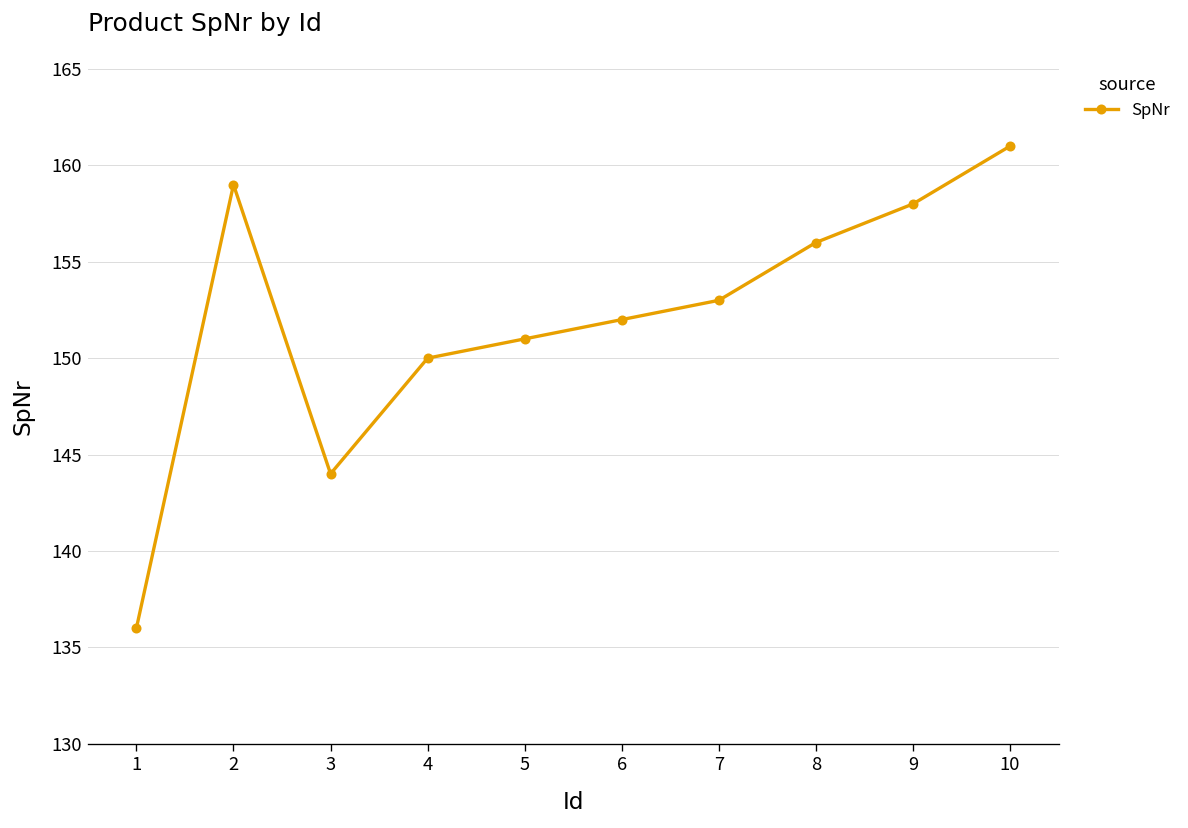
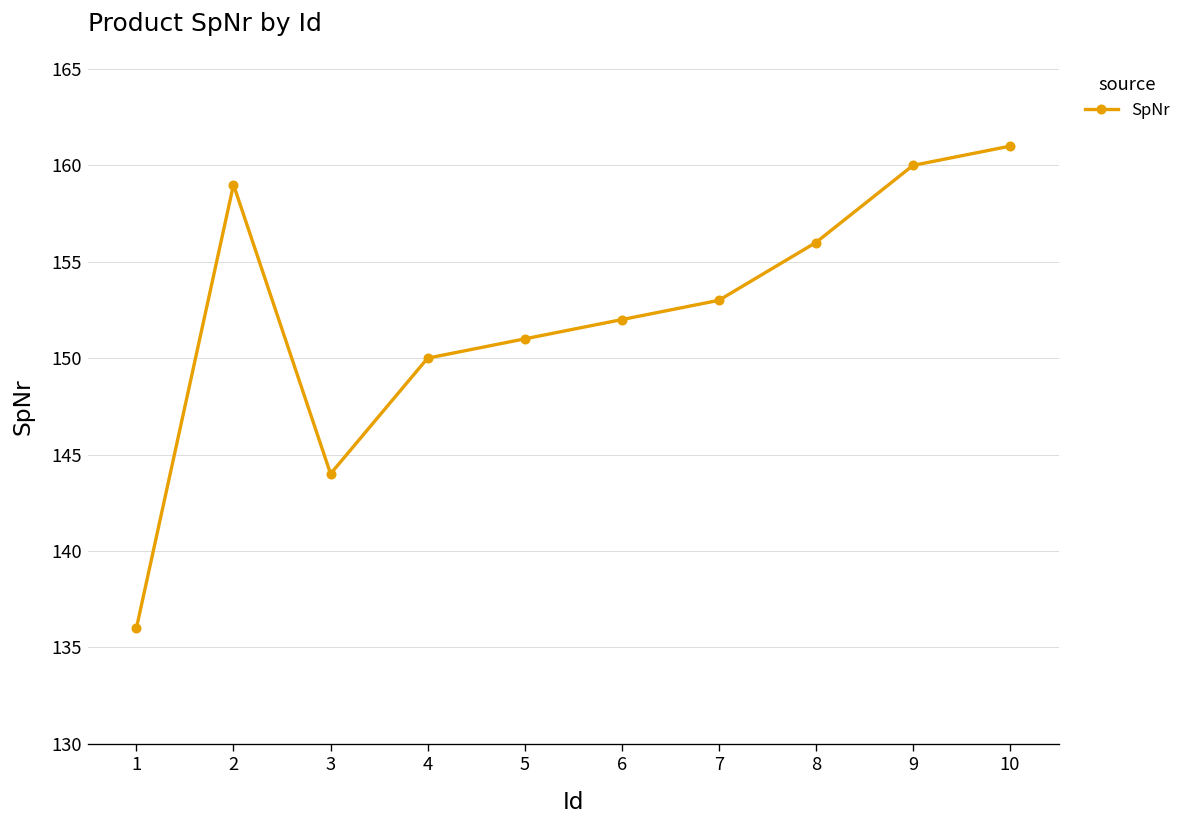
  {
    "1": 136,
    "2": 159,
    "3": 144,
    "4": 150,
    "5": 151,
    "6": 152,
    "7": 153,
    "8": 156,
-   "9": 158,
+   "9": 160,
    "10": 161
  }
